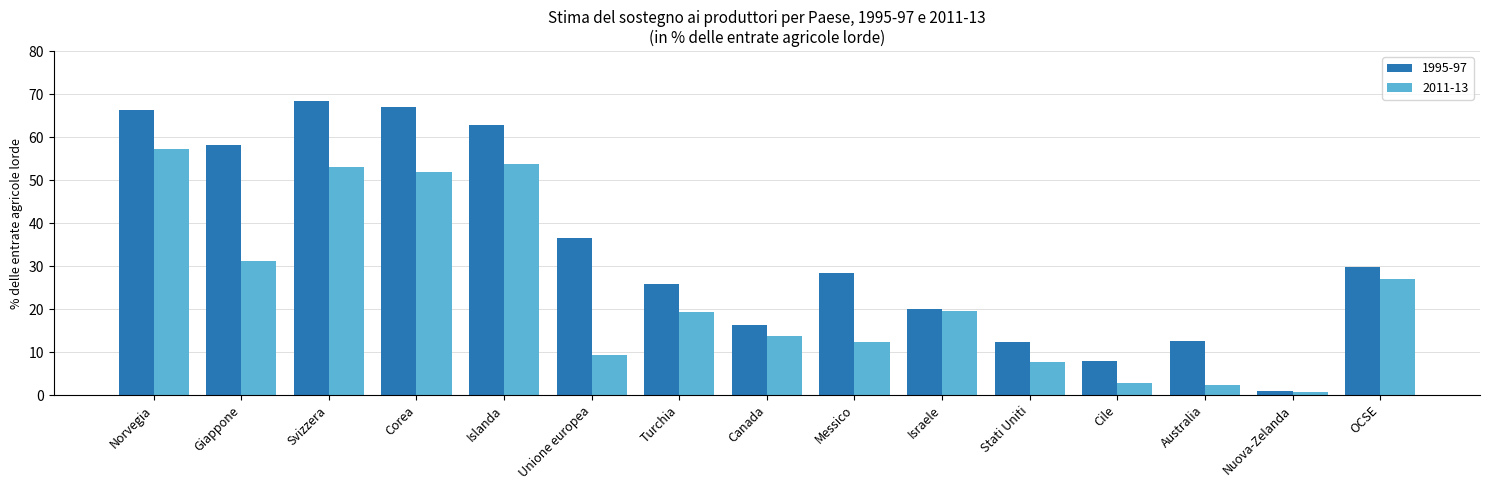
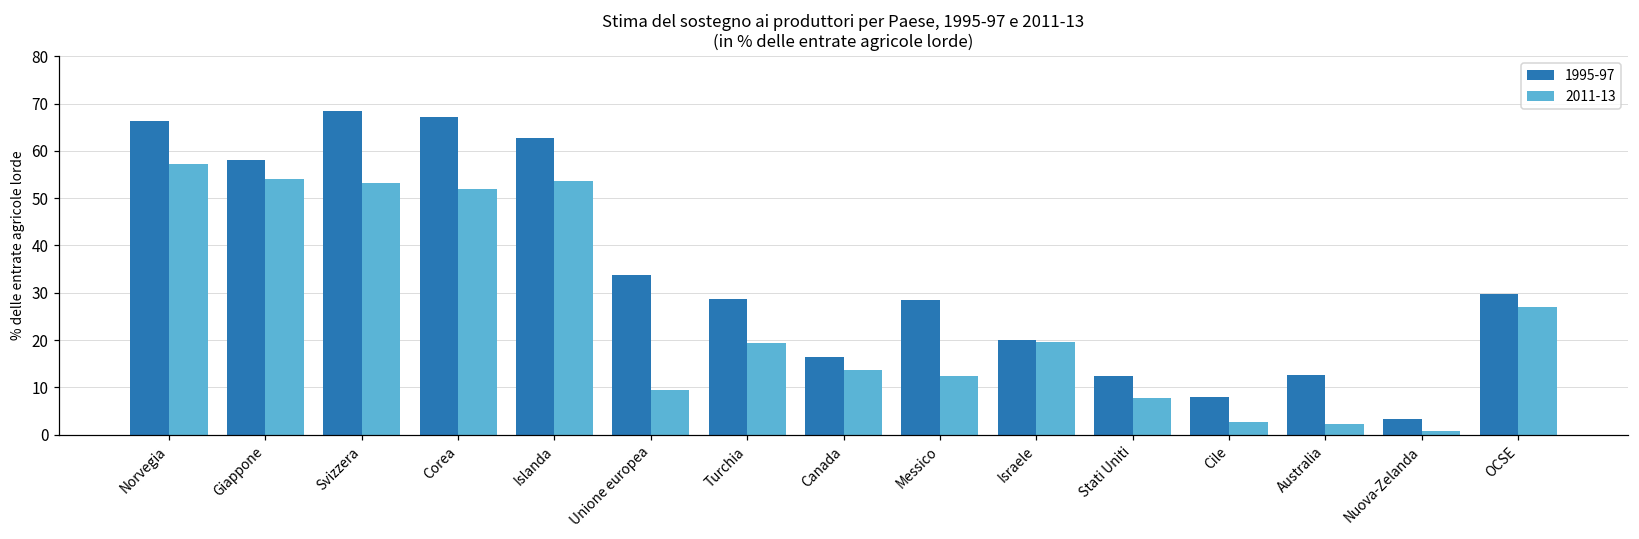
  {
    "1995-97": {
      "Norvegia": 66,
      "Giappone": 58,
      "Svizzera": 68,
      "Corea": 67,
      "Islanda": 63,
-     "Unione europea": 37,
-     "Turchia": 26,
+     "Unione europea": 34,
+     "Turchia": 29,
      "Canada": 16,
      "Messico": 28,
      "Israele": 20,
      "Stati Uniti": 12,
      "Cile": 8,
      "Australia": 13,
-     "Nuova-Zelanda": 1,
+     "Nuova-Zelanda": 3,
      "OCSE": 30
    },
    "2011-13": {
      "Norvegia": 57,
-     "Giappone": 31,
+     "Giappone": 54,
      "Svizzera": 53,
      "Corea": 52,
      "Islanda": 54,
      "Unione europea": 9,
      "Turchia": 19,
      "Canada": 14,
      "Messico": 12,
      "Israele": 19,
      "Stati Uniti": 8,
      "Cile": 3,
      "Australia": 2,
      "Nuova-Zelanda": 1,
      "OCSE": 27
    }
  }
